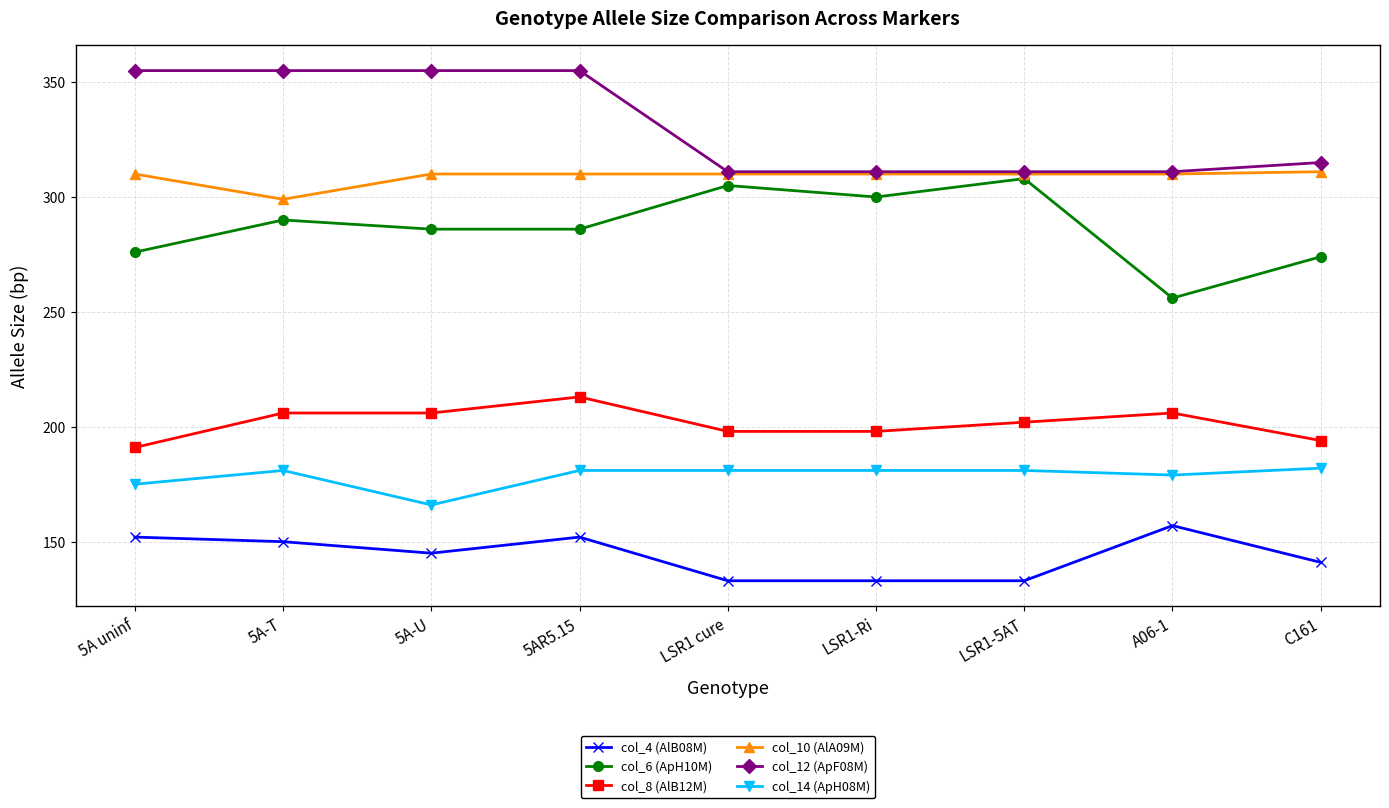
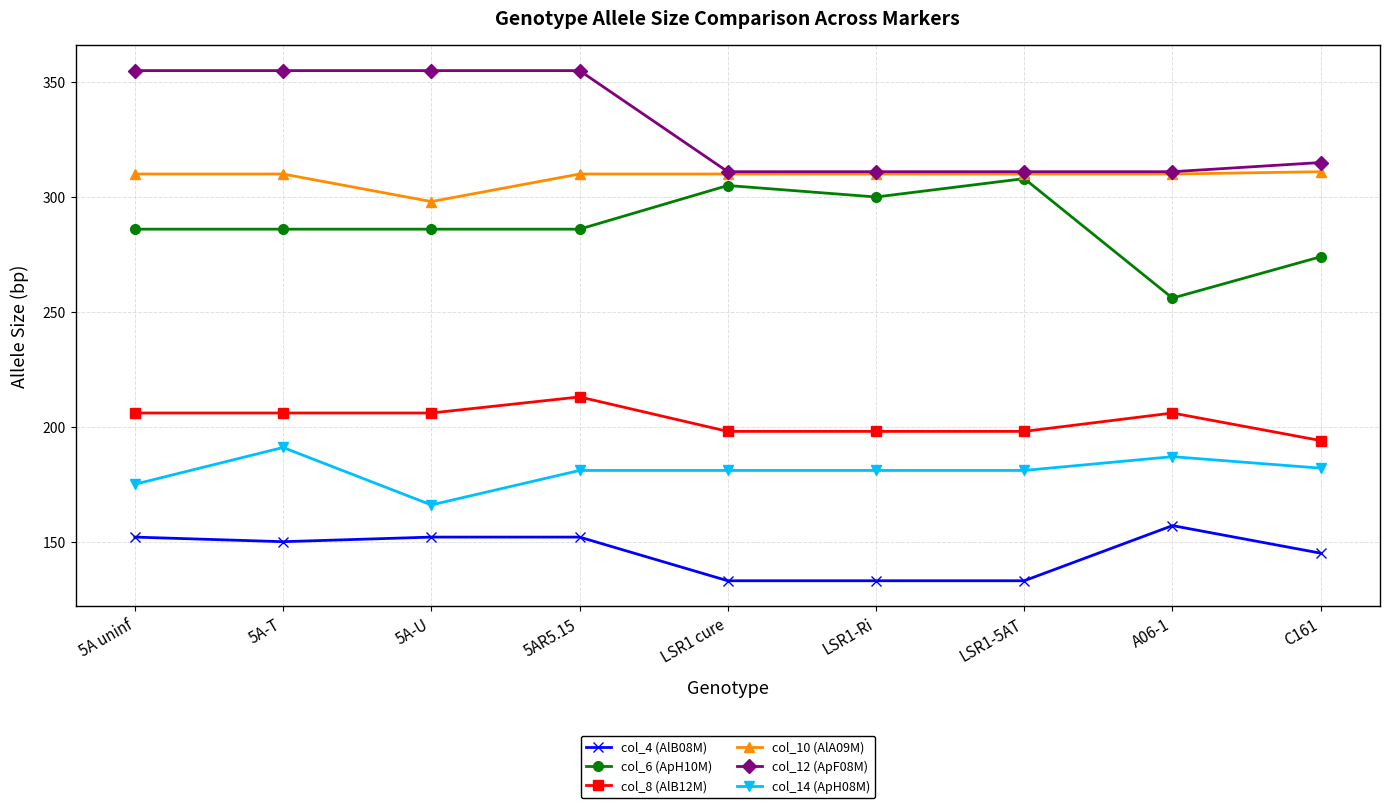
  {
    "col_4 (AlB08M)": {
      "5A uninf": 152,
      "5A-T": 150,
-     "5A-U": 145,
+     "5A-U": 152,
      "5AR5.15": 152,
      "LSR1 cure": 133,
      "LSR1-Ri": 133,
      "LSR1-5AT": 133,
      "A06-1": 157,
-     "C161": 141
+     "C161": 145
    },
    "col_6 (ApH10M)": {
-     "5A uninf": 276,
-     "5A-T": 290,
+     "5A uninf": 286,
+     "5A-T": 286,
      "5A-U": 286,
      "5AR5.15": 286,
      "LSR1 cure": 305,
      "LSR1-Ri": 300,
      "LSR1-5AT": 308,
      "A06-1": 256,
      "C161": 274
    },
    "col_8 (AlB12M)": {
-     "5A uninf": 191,
+     "5A uninf": 206,
      "5A-T": 206,
      "5A-U": 206,
      "5AR5.15": 213,
      "LSR1 cure": 198,
      "LSR1-Ri": 198,
-     "LSR1-5AT": 202,
+     "LSR1-5AT": 198,
      "A06-1": 206,
      "C161": 194
    },
    "col_10 (AlA09M)": {
      "5A uninf": 310,
-     "5A-T": 299,
-     "5A-U": 310,
+     "5A-T": 310,
+     "5A-U": 298,
      "5AR5.15": 310,
      "C161": 311
    },
    "col_12 (ApF08M)": {
      "5A uninf": 355,
      "5A-T": 355,
      "5A-U": 355,
      "5AR5.15": 355,
      "C161": 315
    },
    "col_14 (ApH08M)": {
      "5A uninf": 175,
-     "5A-T": 181,
+     "5A-T": 191,
      "5A-U": 166,
      "5AR5.15": 181,
      "LSR1 cure": 181,
      "LSR1-Ri": 181,
      "LSR1-5AT": 181,
-     "A06-1": 179,
+     "A06-1": 187,
      "C161": 182
    }
  }
